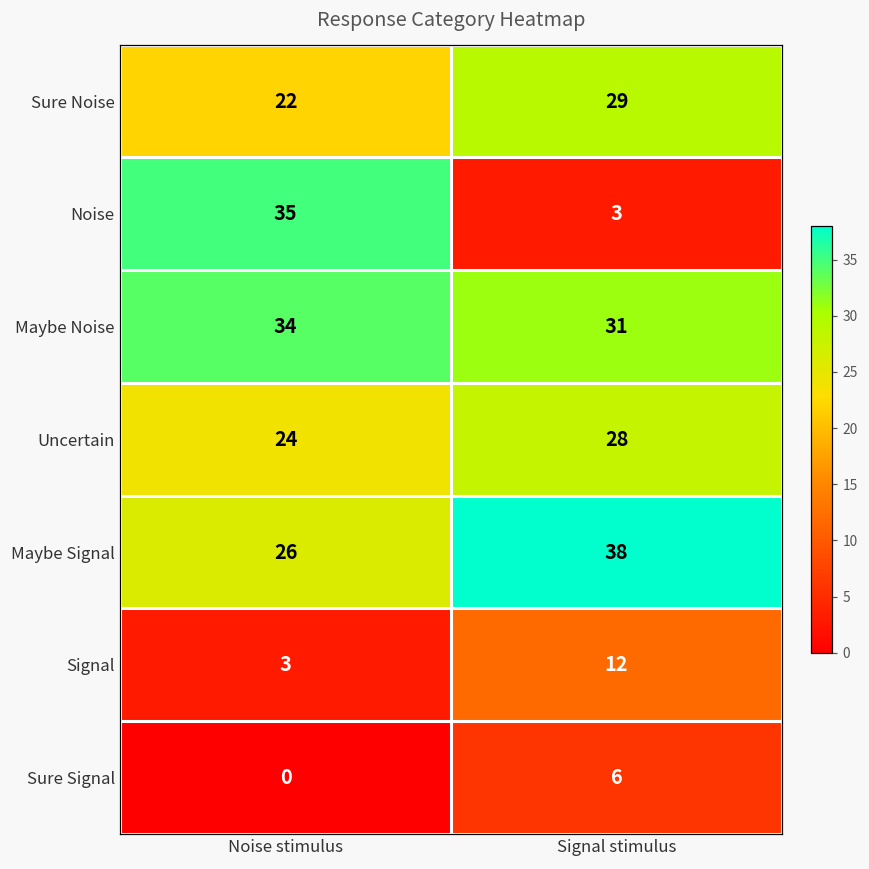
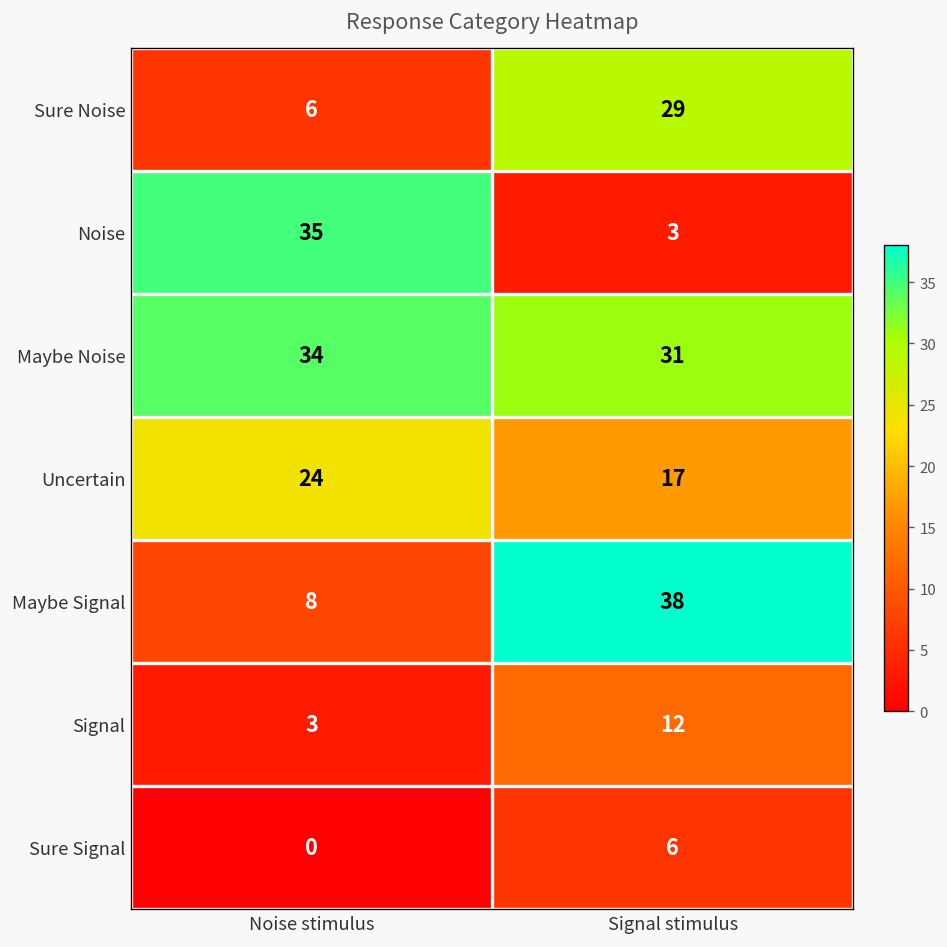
  {
    "Sure Noise": {
-     "Noise stimulus": 22,
+     "Noise stimulus": 6,
      "Signal stimulus": 29
    },
    "Noise": {
      "Noise stimulus": 35,
      "Signal stimulus": 3
    },
    "Maybe Noise": {
      "Noise stimulus": 34,
      "Signal stimulus": 31
    },
    "Uncertain": {
      "Noise stimulus": 24,
-     "Signal stimulus": 28
+     "Signal stimulus": 17
    },
    "Maybe Signal": {
-     "Noise stimulus": 26,
+     "Noise stimulus": 8,
      "Signal stimulus": 38
    },
    "Signal": {
      "Noise stimulus": 3,
      "Signal stimulus": 12
    },
    "Sure Signal": {
      "Noise stimulus": 0,
      "Signal stimulus": 6
    }
  }
